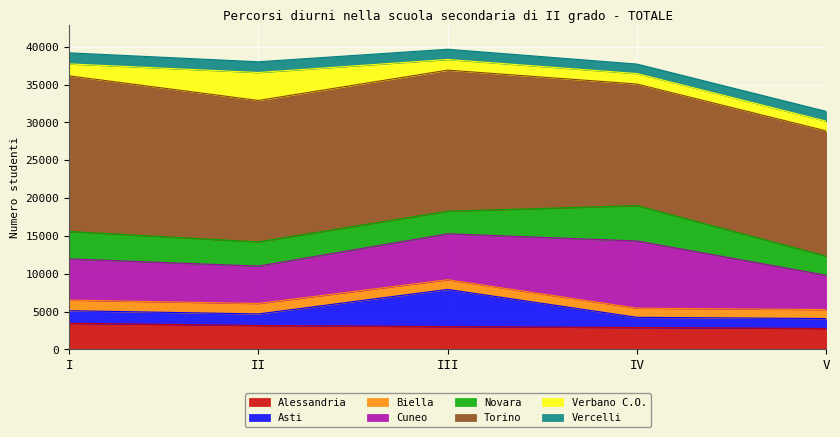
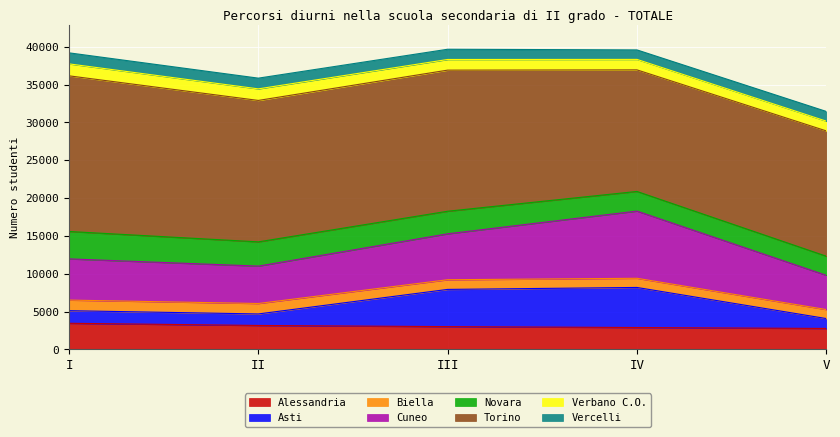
  {
    "Alessandria": {
      "I": 3000,
      "II": 3000,
      "III": 3000,
      "IV": 3000,
      "V": 3000
    },
    "Asti": {
      "I": 2000,
      "II": 2000,
      "III": 5000,
-     "IV": 1000,
+     "IV": 5000,
      "V": 1000
    },
    "Biella": {
      "I": 1000,
      "II": 1000,
      "III": 1000,
      "IV": 1000,
      "V": 1000
    },
    "Cuneo": {
      "I": 5000,
      "II": 5000,
      "III": 6000,
      "IV": 9000,
      "V": 5000
    },
    "Novara": {
      "I": 4000,
      "II": 3000,
      "III": 3000,
-     "IV": 5000,
+     "IV": 3000,
      "V": 3000
    },
    "Torino": {
      "I": 21000,
      "II": 19000,
      "III": 19000,
      "IV": 16000,
      "V": 17000
    },
    "Verbano C.O.": {
      "I": 2000,
-     "II": 4000,
+     "II": 2000,
      "III": 1000,
      "IV": 1000,
      "V": 1000
    },
    "Vercelli": {
      "I": 1000,
      "II": 1000,
      "III": 1000,
      "IV": 1000,
      "V": 1000
    }
  }
